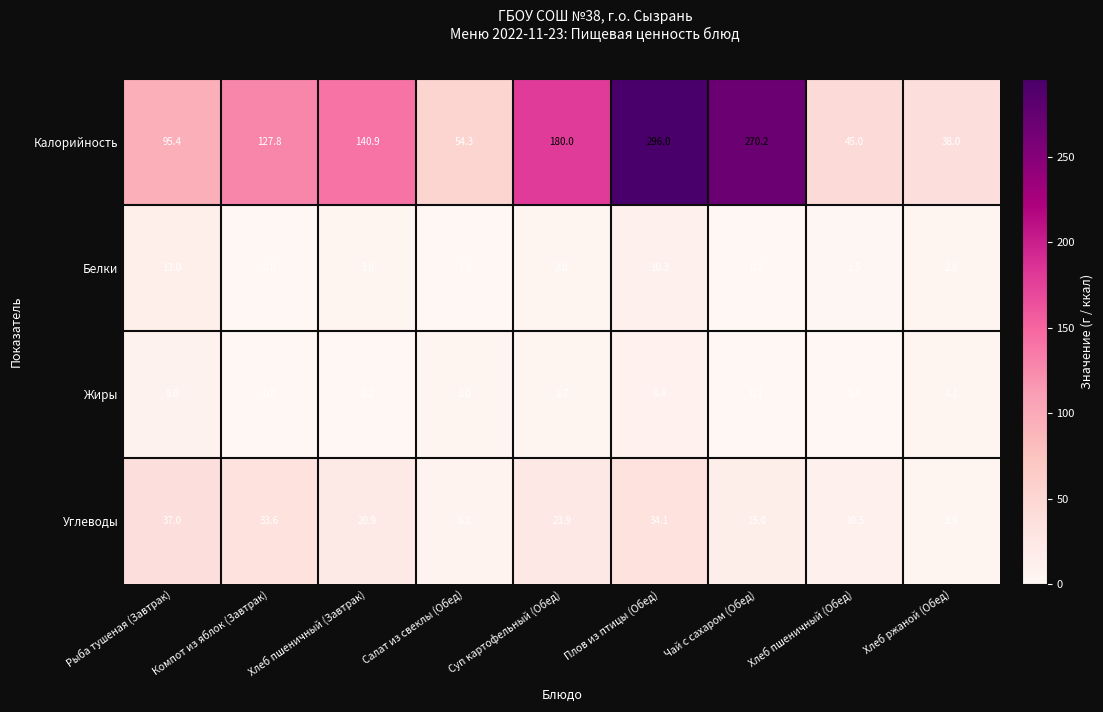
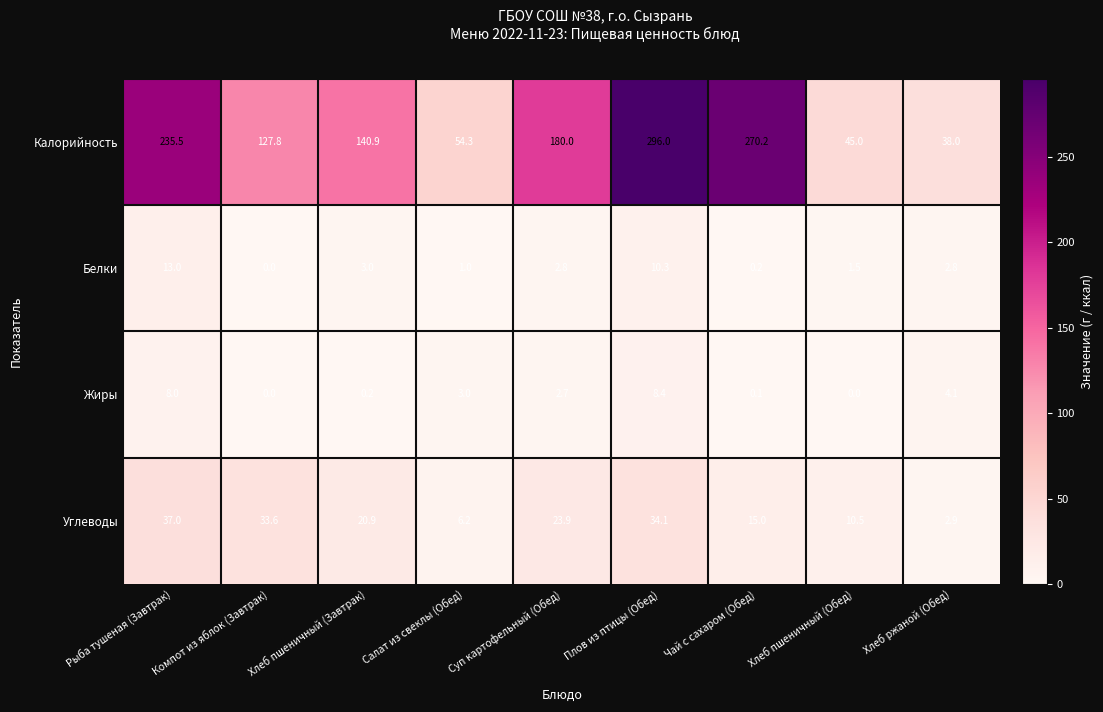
  {
    "Калорийность": {
-     "Рыба тушеная (Завтрак)": 95.4,
+     "Рыба тушеная (Завтрак)": 235.5,
      "Компот из яблок (Завтрак)": 127.8,
      "Хлеб пшеничный (Завтрак)": 140.9,
      "Суп картофельный (Обед)": 180.0,
      "Плов из птицы (Обед)": 296.0,
      "Чай с сахаром (Обед)": 270.2
    }
  }
